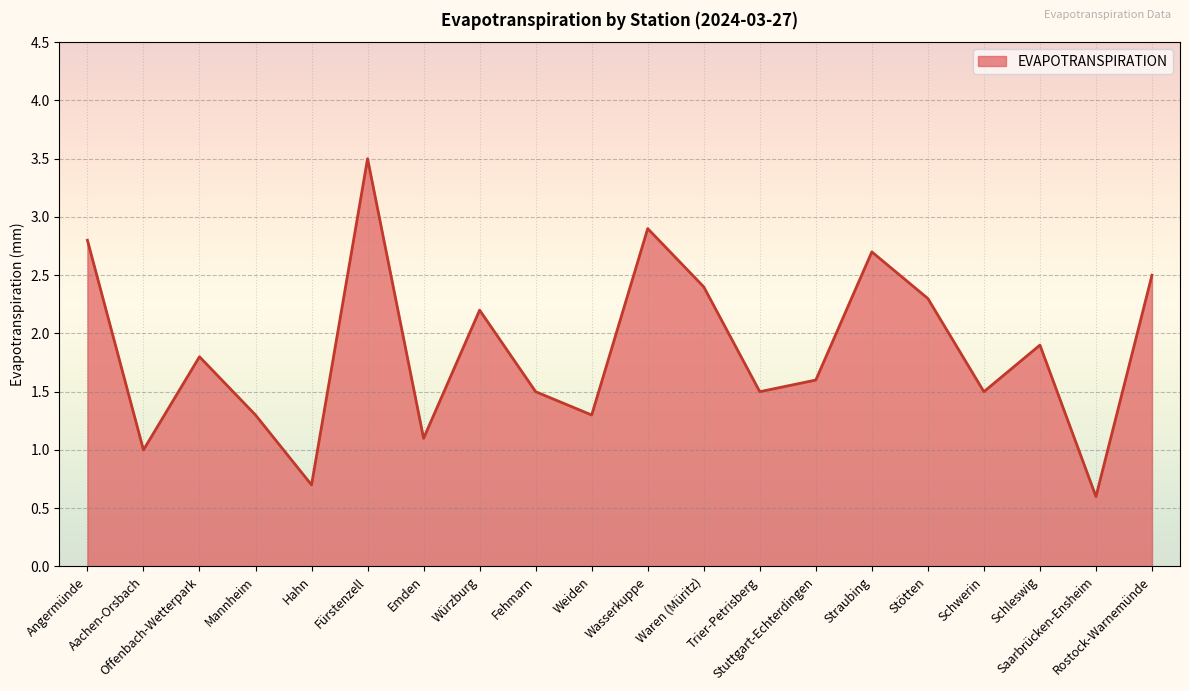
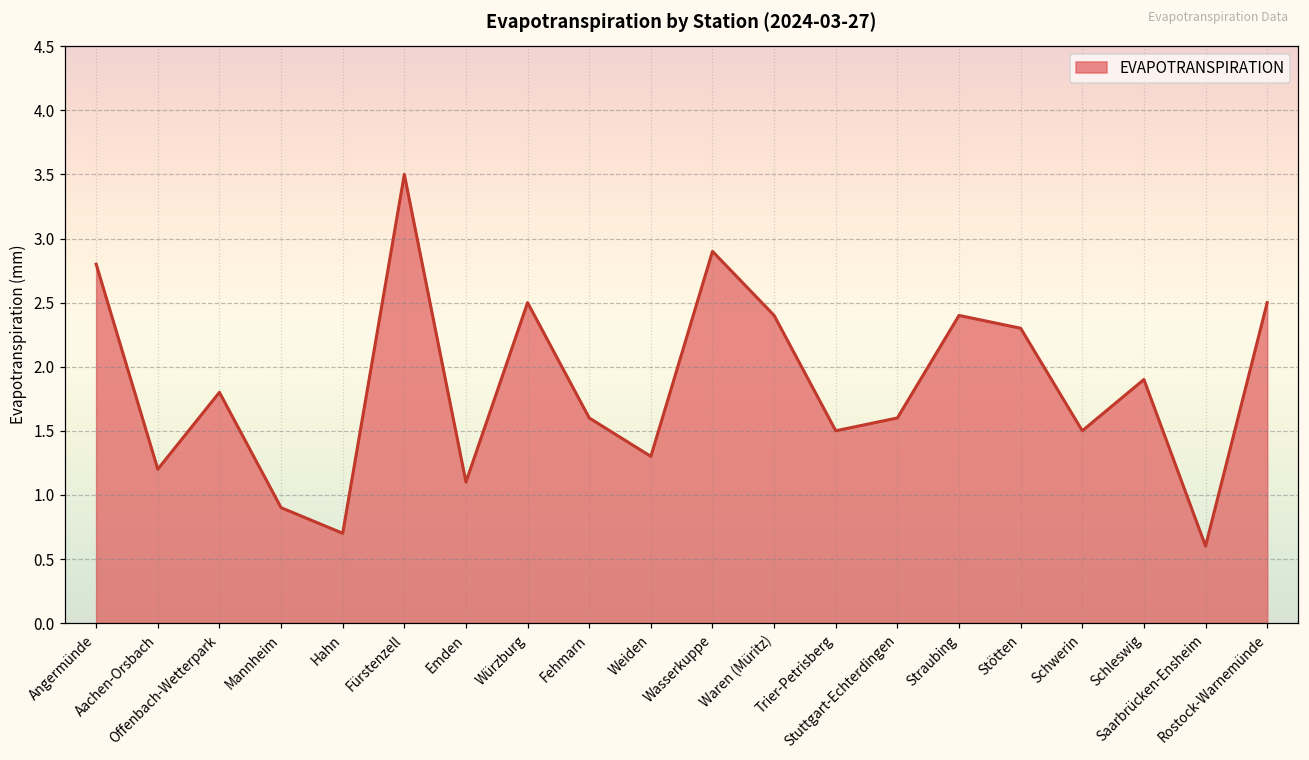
  {
    "Angermünde": 2.8,
-   "Aachen-Orsbach": 1.0,
+   "Aachen-Orsbach": 1.2,
    "Offenbach-Wetterpark": 1.8,
-   "Mannheim": 1.3,
+   "Mannheim": 0.9,
    "Hahn": 0.7,
    "Fürstenzell": 3.5,
    "Emden": 1.1,
-   "Würzburg": 2.2,
-   "Fehmarn": 1.5,
+   "Würzburg": 2.5,
+   "Fehmarn": 1.6,
    "Weiden": 1.3,
    "Wasserkuppe": 2.9,
    "Waren (Müritz)": 2.4,
    "Trier-Petrisberg": 1.5,
    "Stuttgart-Echterdingen": 1.6,
-   "Straubing": 2.7,
+   "Straubing": 2.4,
    "Stötten": 2.3,
    "Schwerin": 1.5,
    "Schleswig": 1.9,
    "Saarbrücken-Ensheim": 0.6,
    "Rostock-Warnemünde": 2.5
  }
